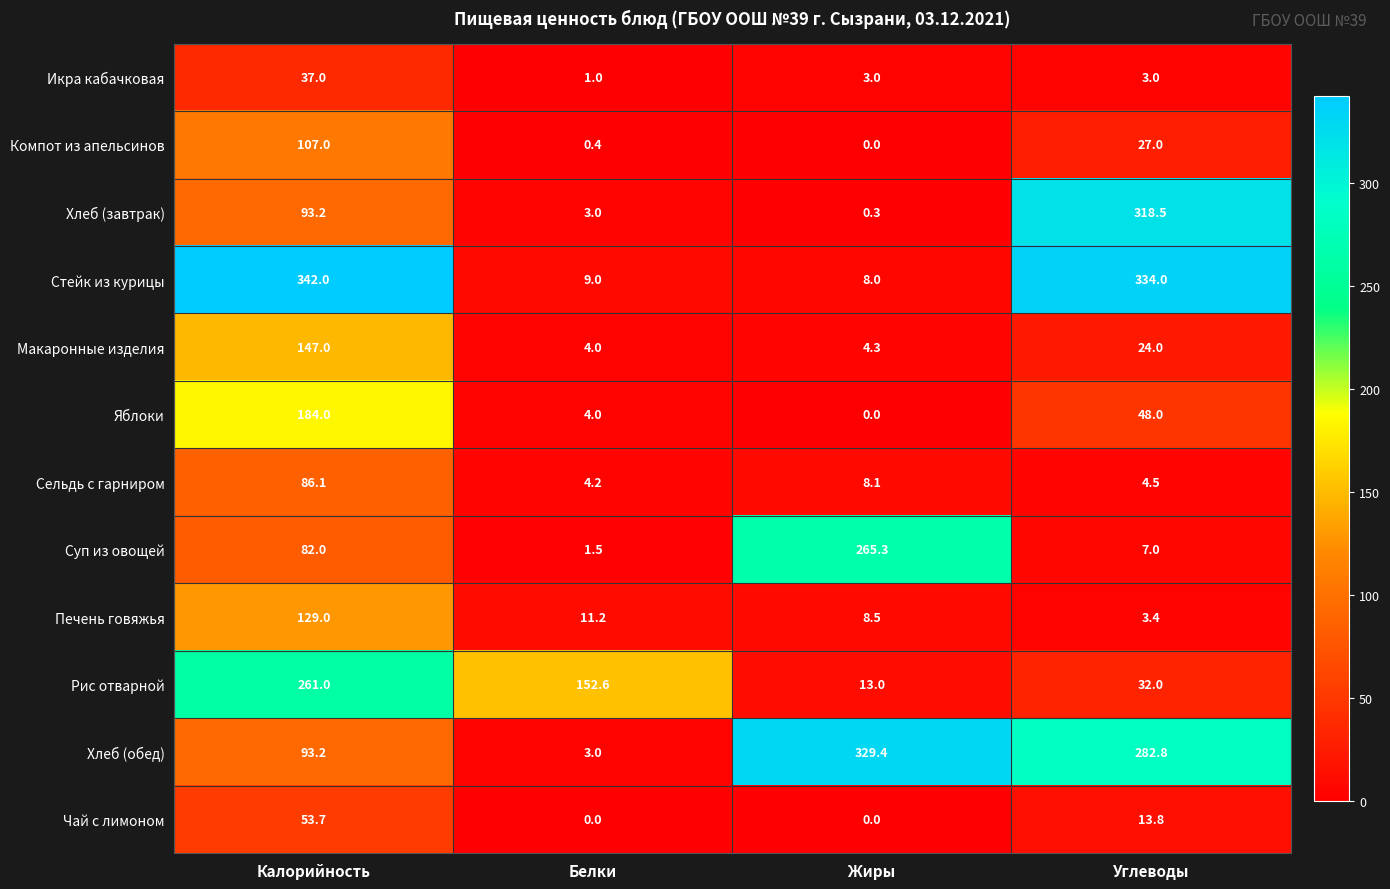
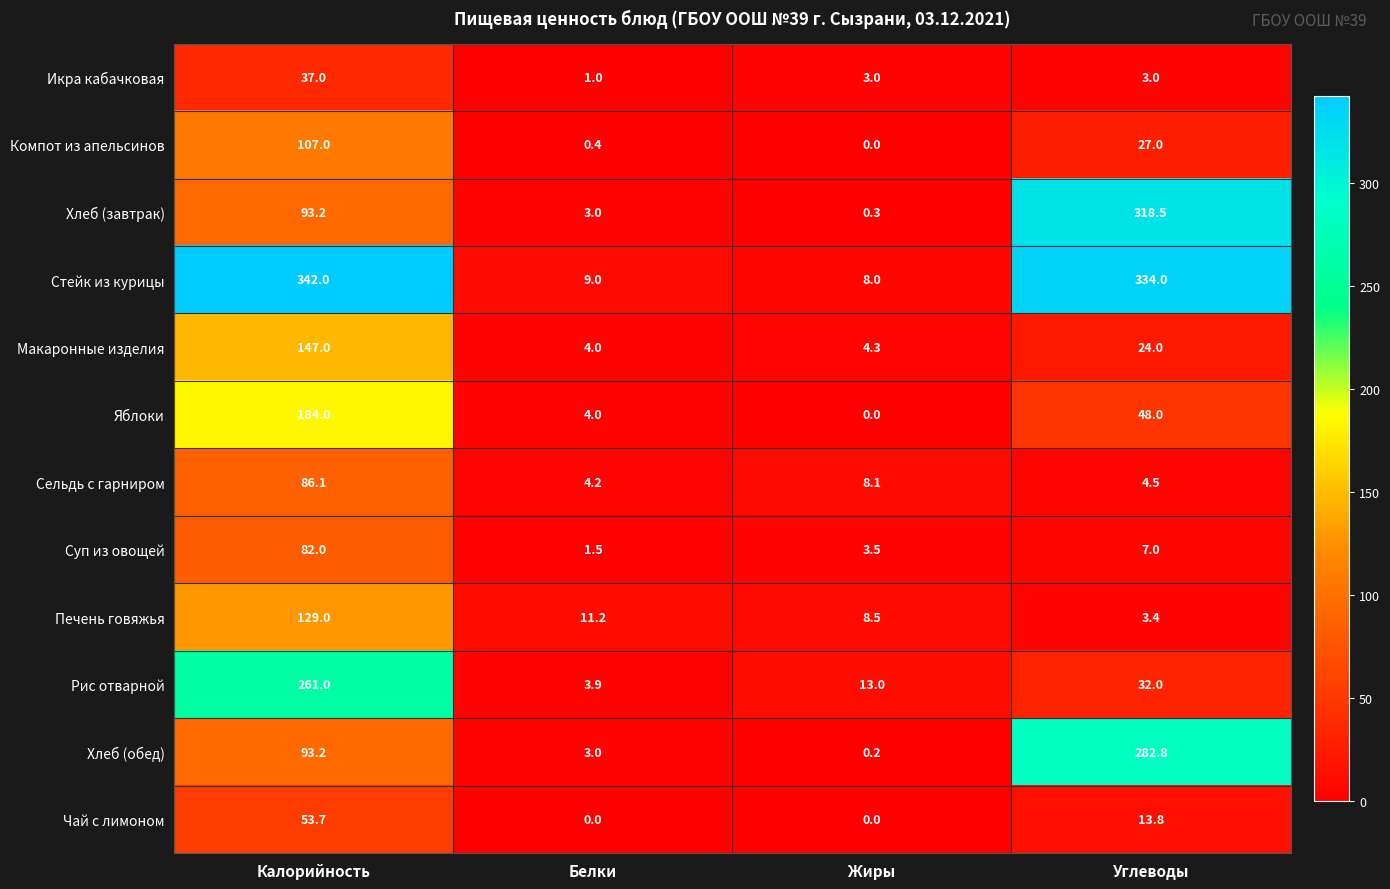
  {
    "Икра кабачковая": {
      "Калорийность": 37.0,
      "Белки": 1.0,
      "Жиры": 3.0,
      "Углеводы": 3.0
    },
    "Компот из апельсинов": {
      "Калорийность": 107.0,
      "Белки": 0.4,
      "Жиры": 0.0,
      "Углеводы": 27.0
    },
    "Хлеб (завтрак)": {
      "Калорийность": 93.2,
      "Белки": 3.0,
      "Жиры": 0.3,
      "Углеводы": 318.5
    },
    "Стейк из курицы": {
      "Калорийность": 342.0,
      "Белки": 9.0,
      "Жиры": 8.0,
      "Углеводы": 334.0
    },
    "Макаронные изделия": {
      "Калорийность": 147.0,
      "Белки": 4.0,
      "Жиры": 4.3,
      "Углеводы": 24.0
    },
    "Яблоки": {
      "Калорийность": 184.0,
      "Белки": 4.0,
      "Жиры": 0.0,
      "Углеводы": 48.0
    },
    "Сельдь с гарниром": {
      "Калорийность": 86.1,
      "Белки": 4.2,
      "Жиры": 8.1,
      "Углеводы": 4.5
    },
    "Суп из овощей": {
      "Калорийность": 82.0,
      "Белки": 1.5,
-     "Жиры": 265.3,
+     "Жиры": 3.5,
      "Углеводы": 7.0
    },
    "Печень говяжья": {
      "Калорийность": 129.0,
      "Белки": 11.2,
      "Жиры": 8.5,
      "Углеводы": 3.4
    },
    "Рис отварной": {
      "Калорийность": 261.0,
-     "Белки": 152.6,
+     "Белки": 3.9,
      "Жиры": 13.0,
      "Углеводы": 32.0
    },
    "Хлеб (обед)": {
      "Калорийность": 93.2,
      "Белки": 3.0,
-     "Жиры": 329.4,
+     "Жиры": 0.2,
      "Углеводы": 282.8
    },
    "Чай с лимоном": {
      "Калорийность": 53.7,
      "Белки": 0.0,
      "Жиры": 0.0,
      "Углеводы": 13.8
    }
  }
